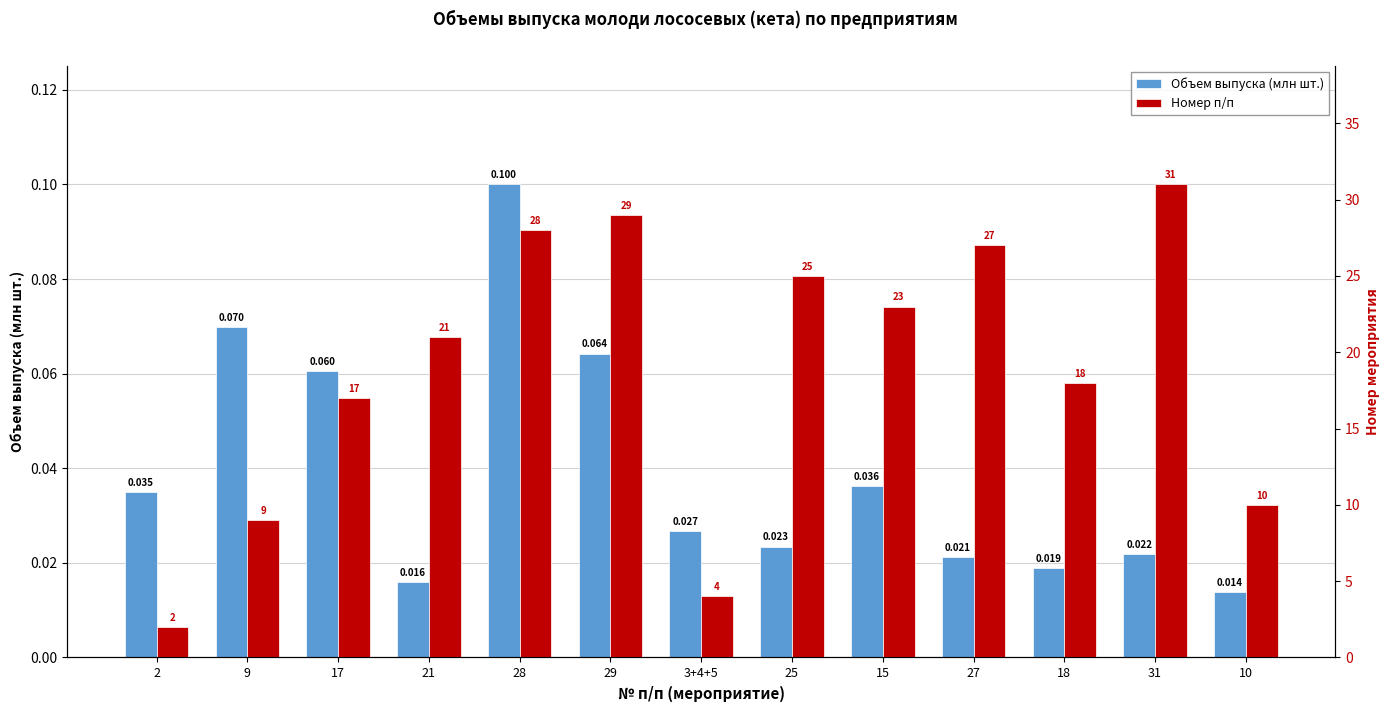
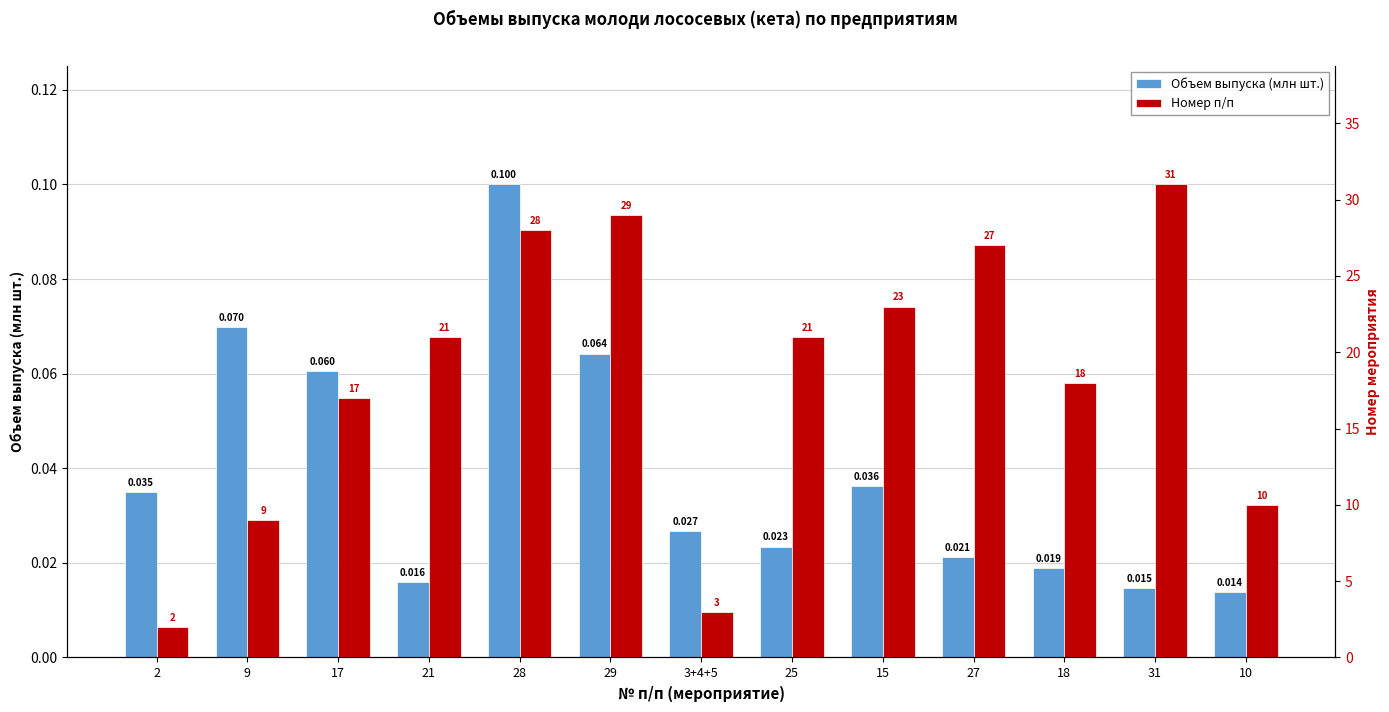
  {
    "Объем выпуска (млн шт.)": {
      "2": 0.035,
      "9": 0.070,
      "17": 0.060,
      "21": 0.016,
      "28": 0.100,
      "29": 0.064,
      "3+4+5": 0.027,
      "25": 0.023,
      "15": 0.036,
      "27": 0.021,
      "18": 0.019,
-     "31": 0.022,
+     "31": 0.015,
      "10": 0.014
    },
    "Номер п/п": {
      "2": 2,
      "9": 9,
      "17": 17,
      "21": 21,
      "28": 28,
      "29": 29,
-     "3+4+5": 4,
-     "25": 25,
+     "3+4+5": 3,
+     "25": 21,
      "15": 23,
      "27": 27,
      "18": 18,
      "31": 31,
      "10": 10
    }
  }
